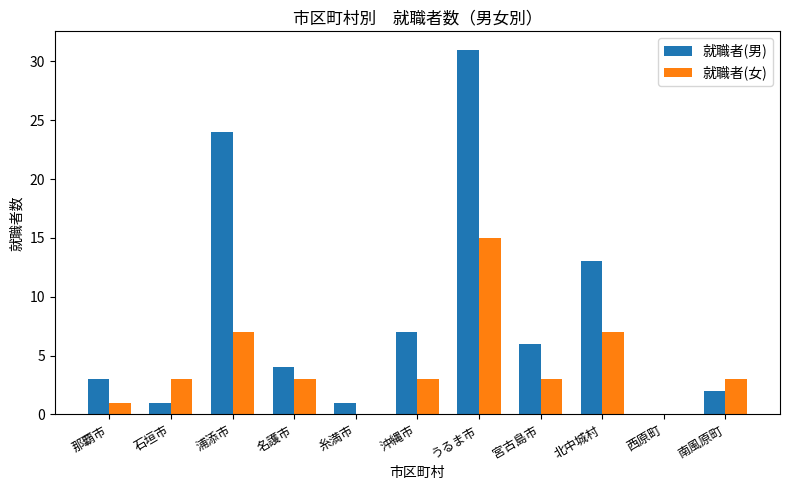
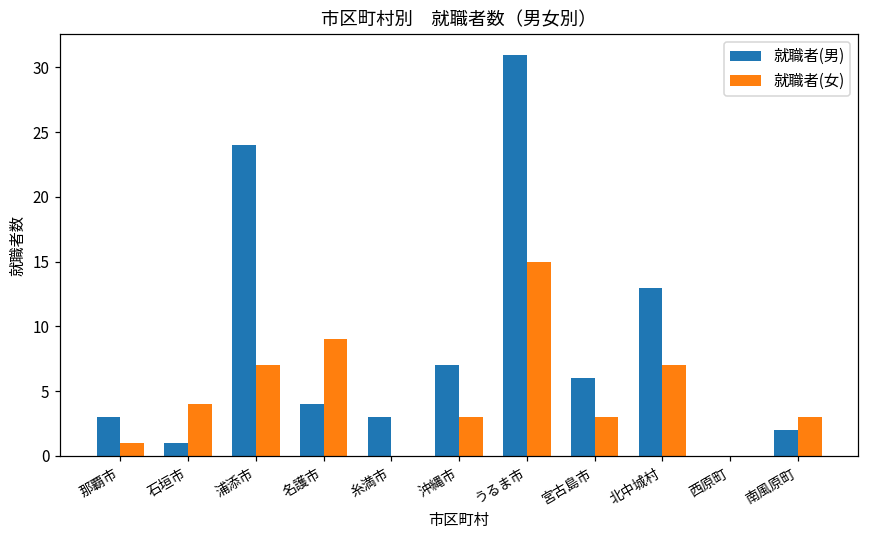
  {
    "就職者(男)": {
      "那覇市": 3,
      "石垣市": 1,
      "浦添市": 24,
      "名護市": 4,
-     "糸満市": 1,
+     "糸満市": 3,
      "沖縄市": 7,
      "うるま市": 31,
      "宮古島市": 6,
      "北中城村": 13,
      "西原町": 0,
      "南風原町": 2
    },
    "就職者(女)": {
      "那覇市": 1,
-     "石垣市": 3,
+     "石垣市": 4,
      "浦添市": 7,
-     "名護市": 3,
+     "名護市": 9,
      "糸満市": 0,
      "沖縄市": 3,
      "うるま市": 15,
      "宮古島市": 3,
      "北中城村": 7,
      "西原町": 0,
      "南風原町": 3
    }
  }
